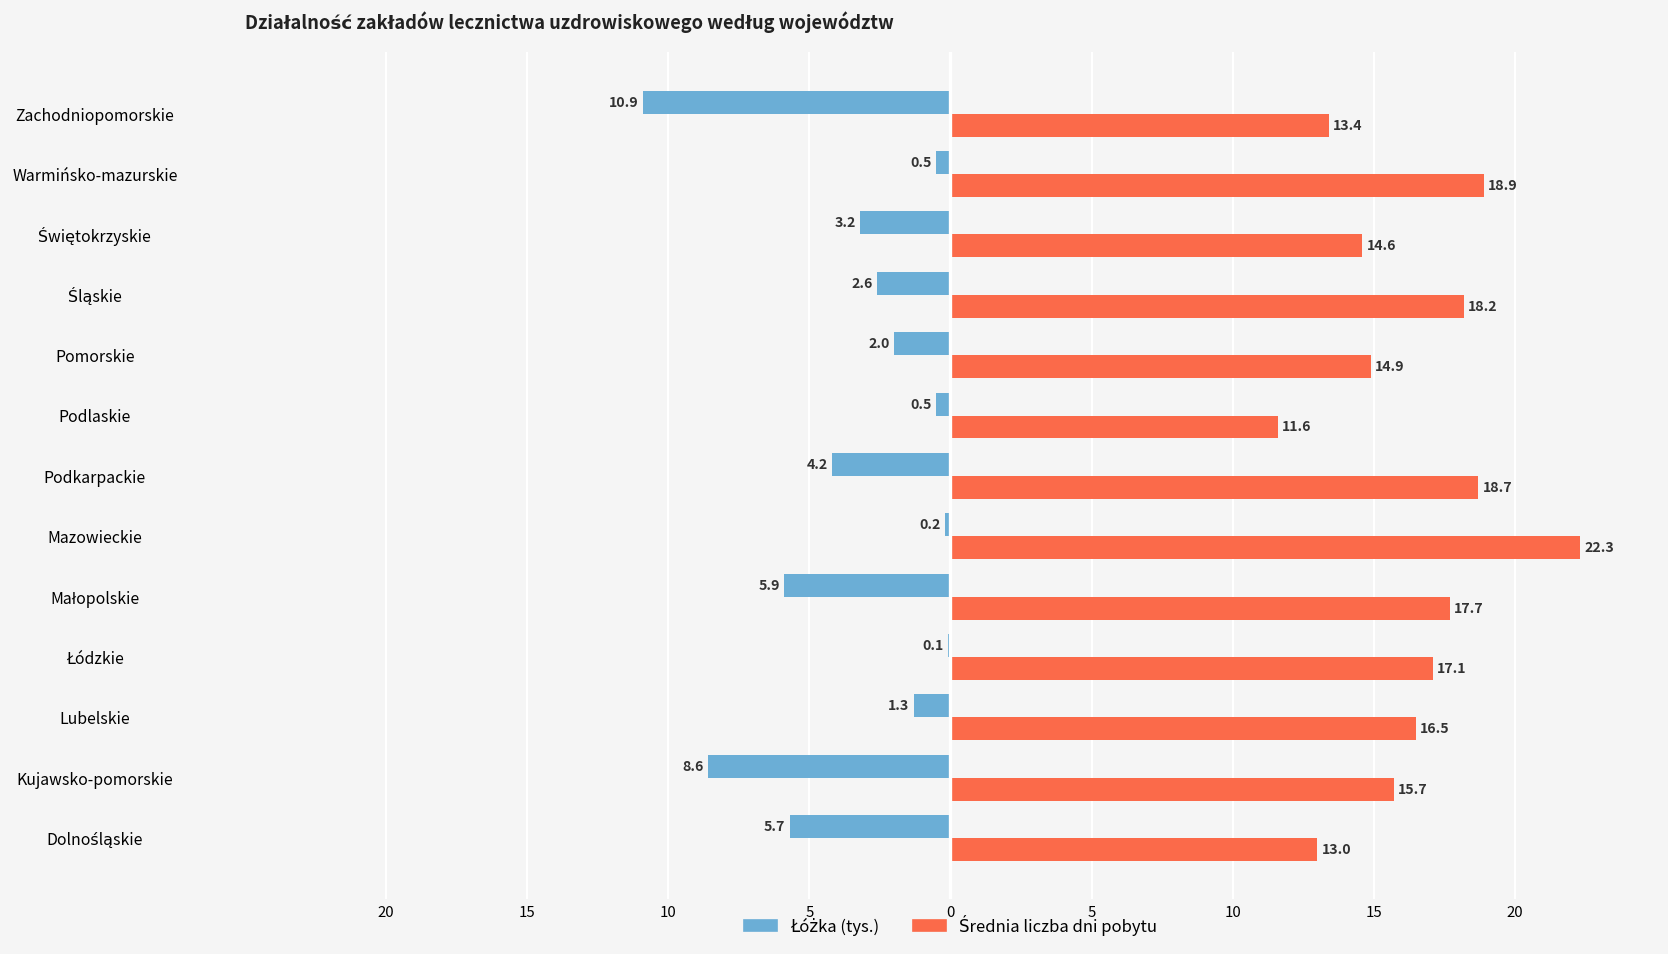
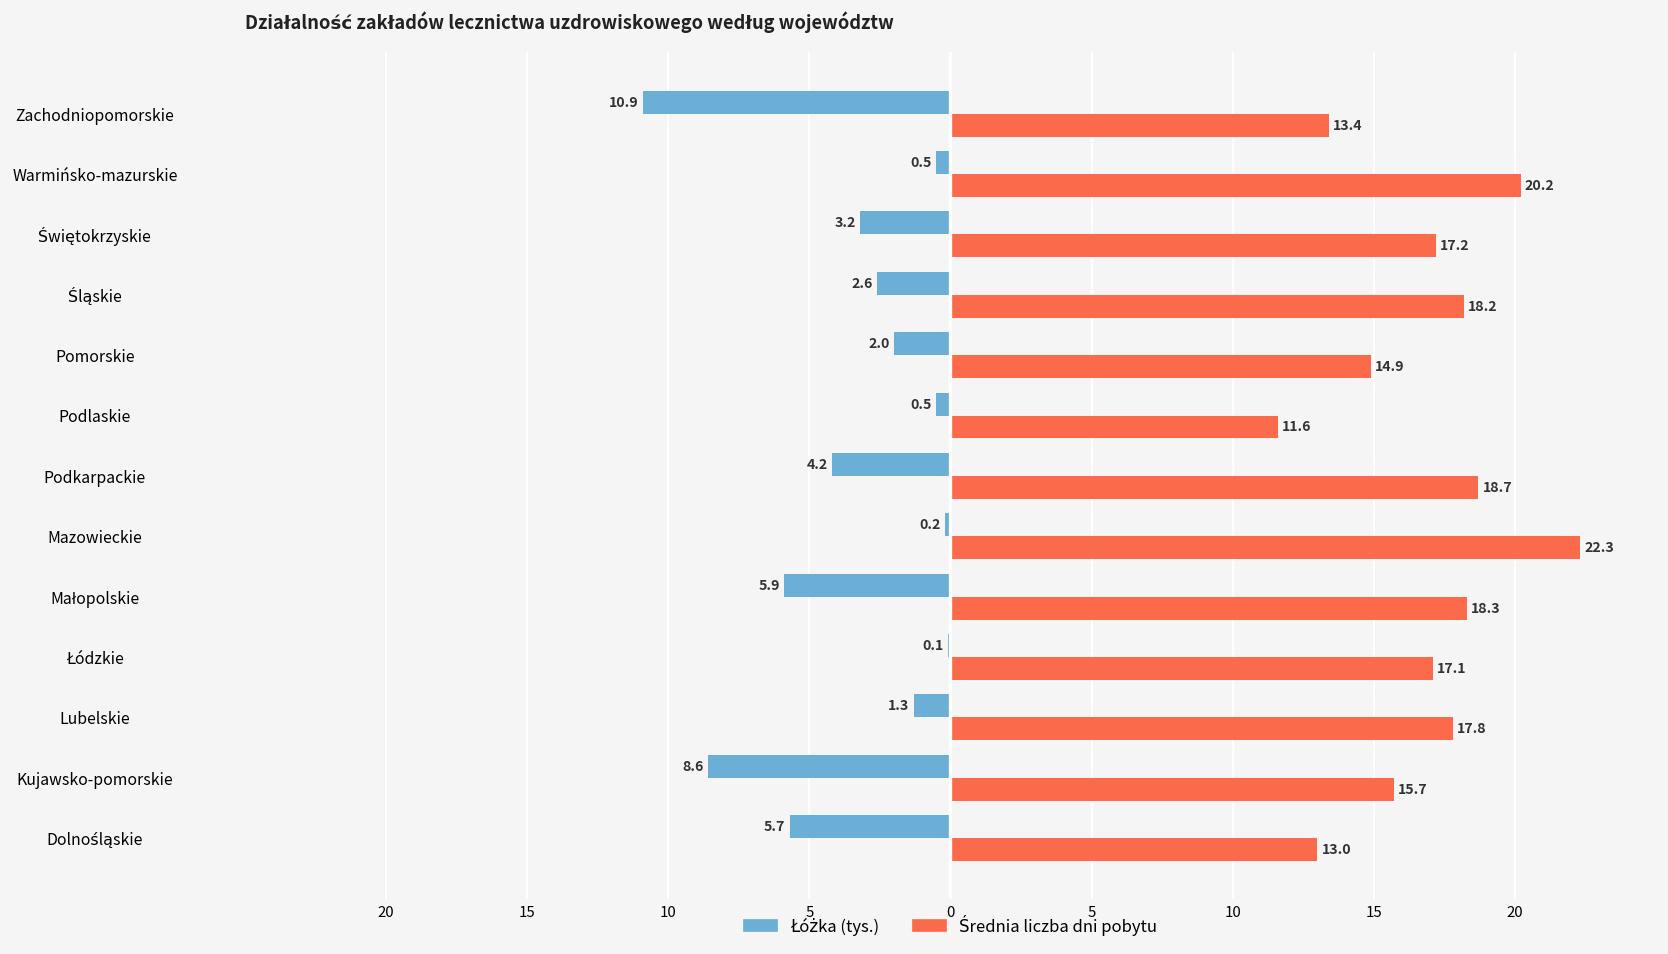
  {
    "Średnia liczba dni pobytu": {
      "Zachodniopomorskie": 13.4,
-     "Warmińsko-mazurskie": 18.9,
-     "Świętokrzyskie": 14.6,
+     "Warmińsko-mazurskie": 20.2,
+     "Świętokrzyskie": 17.2,
      "Śląskie": 18.2,
      "Pomorskie": 14.9,
      "Podlaskie": 11.6,
      "Podkarpackie": 18.7,
      "Mazowieckie": 22.3,
-     "Małopolskie": 17.7,
+     "Małopolskie": 18.3,
      "Łódzkie": 17.1,
-     "Lubelskie": 16.5,
+     "Lubelskie": 17.8,
      "Kujawsko-pomorskie": 15.7,
      "Dolnośląskie": 13.0
    }
  }
